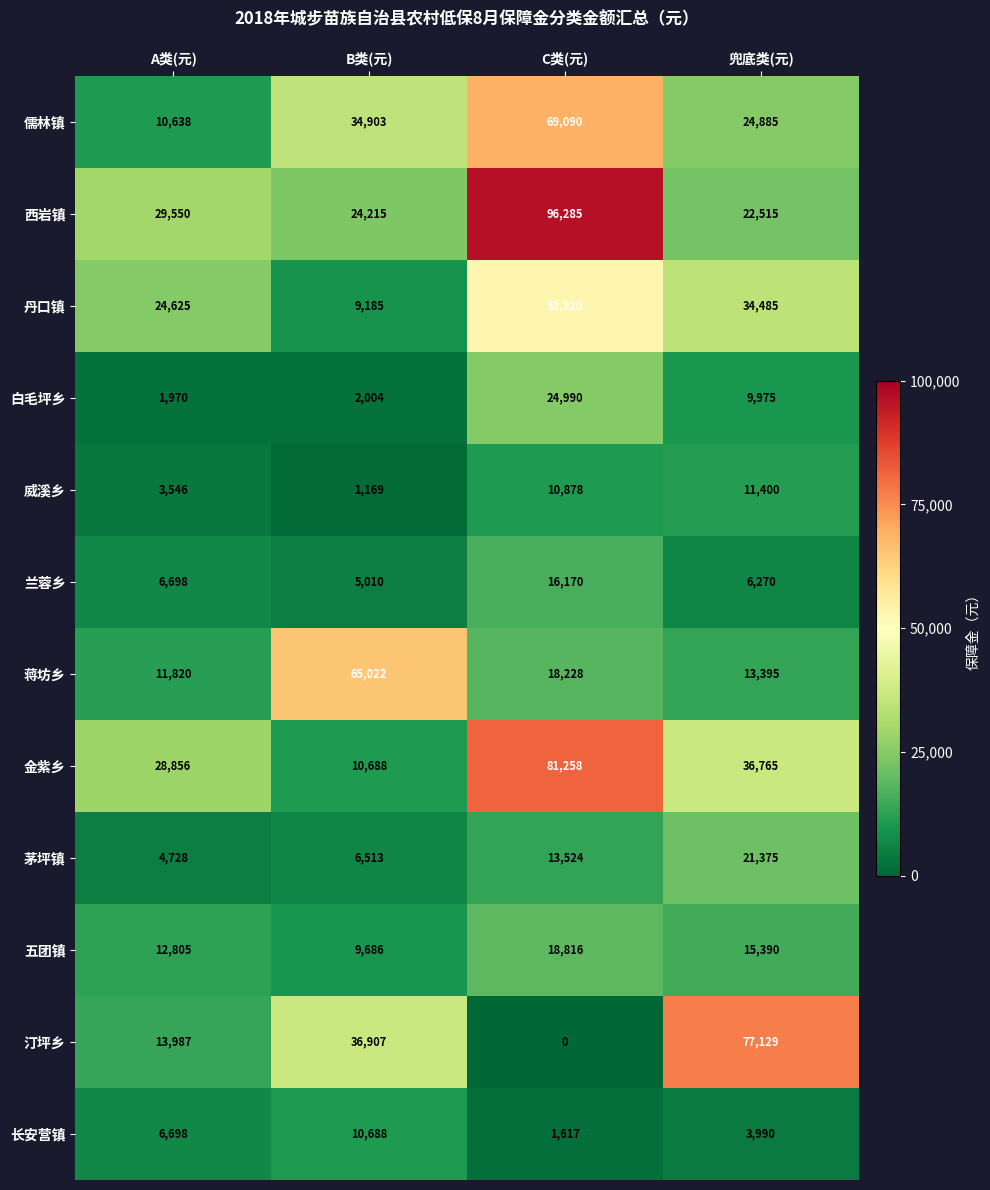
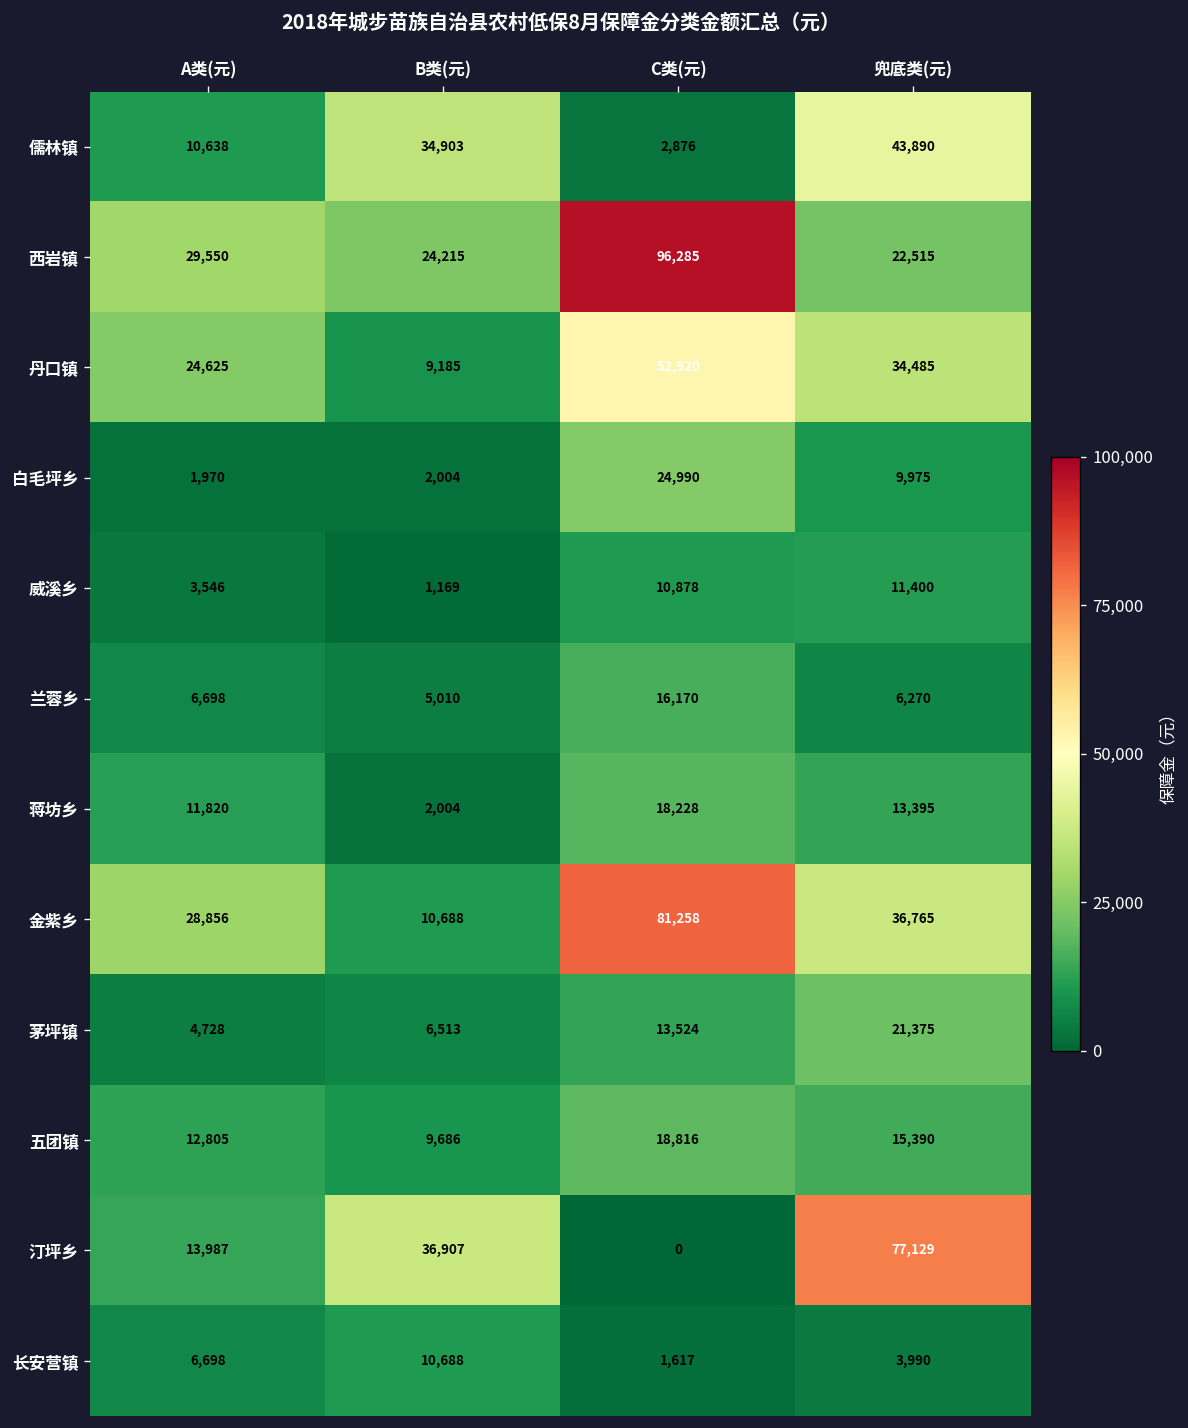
  {
    "儒林镇": {
      "A类(元)": "10,638",
      "B类(元)": "34,903",
-     "C类(元)": "69,090",
-     "兜底类(元)": "24,885"
+     "C类(元)": "2,876",
+     "兜底类(元)": "43,890"
    },
    "西岩镇": {
      "A类(元)": "29,550",
      "B类(元)": "24,215",
      "C类(元)": "96,285",
      "兜底类(元)": "22,515"
    },
    "丹口镇": {
      "A类(元)": "24,625",
      "B类(元)": "9,185",
      "C类(元)": "52,920",
      "兜底类(元)": "34,485"
    },
    "白毛坪乡": {
      "A类(元)": "1,970",
      "B类(元)": "2,004",
      "C类(元)": "24,990",
      "兜底类(元)": "9,975"
    },
    "威溪乡": {
      "A类(元)": "3,546",
      "B类(元)": "1,169",
      "C类(元)": "10,878",
      "兜底类(元)": "11,400"
    },
    "兰蓉乡": {
      "A类(元)": "6,698",
      "B类(元)": "5,010",
      "C类(元)": "16,170",
      "兜底类(元)": "6,270"
    },
    "蒋坊乡": {
      "A类(元)": "11,820",
-     "B类(元)": "65,022",
+     "B类(元)": "2,004",
      "C类(元)": "18,228",
      "兜底类(元)": "13,395"
    },
    "金紫乡": {
      "A类(元)": "28,856",
      "B类(元)": "10,688",
      "C类(元)": "81,258",
      "兜底类(元)": "36,765"
    },
    "茅坪镇": {
      "A类(元)": "4,728",
      "B类(元)": "6,513",
      "C类(元)": "13,524",
      "兜底类(元)": "21,375"
    },
    "五团镇": {
      "A类(元)": "12,805",
      "B类(元)": "9,686",
      "C类(元)": "18,816",
      "兜底类(元)": "15,390"
    },
    "汀坪乡": {
      "A类(元)": "13,987",
      "B类(元)": "36,907",
      "C类(元)": "0",
      "兜底类(元)": "77,129"
    },
    "长安营镇": {
      "A类(元)": "6,698",
      "B类(元)": "10,688",
      "C类(元)": "1,617",
      "兜底类(元)": "3,990"
    }
  }
